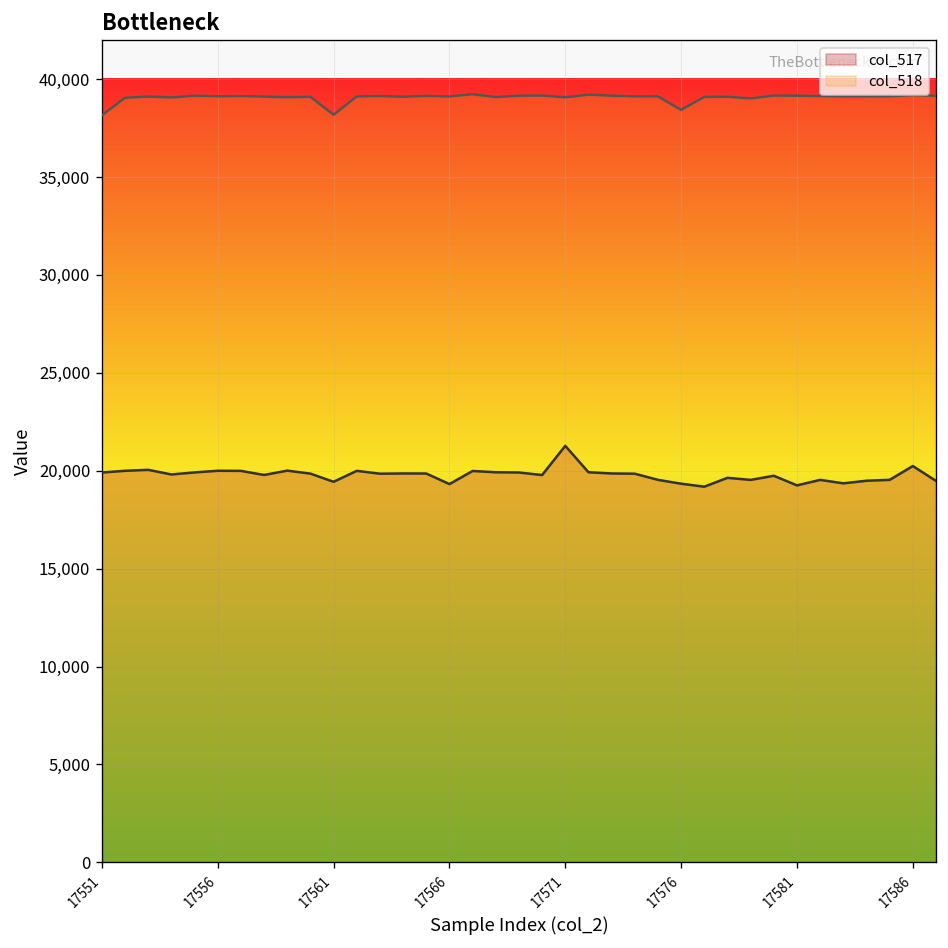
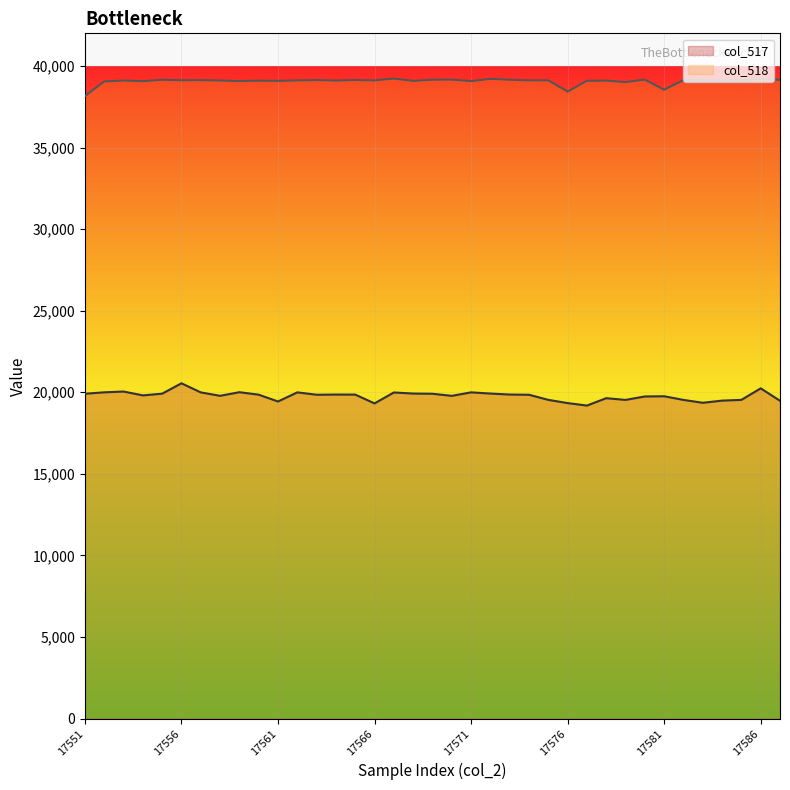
  {
    "col_517": {
      "17551": "19,900",
-     "17556": "20,000",
+     "17556": "20,600",
      "17561": "19,400",
      "17566": "19,300",
-     "17571": "21,300",
+     "17571": "20,000",
      "17576": "19,300",
-     "17581": "19,300",
+     "17581": "19,800",
      "17586": "20,200"
    },
    "col_518": {
      "17551": "38,200",
      "17556": "39,100",
-     "17561": "38,200",
+     "17561": "39,100",
      "17566": "39,100",
      "17571": "39,100",
      "17576": "38,400",
-     "17581": "39,200"
+     "17581": "38,500"
    }
  }
